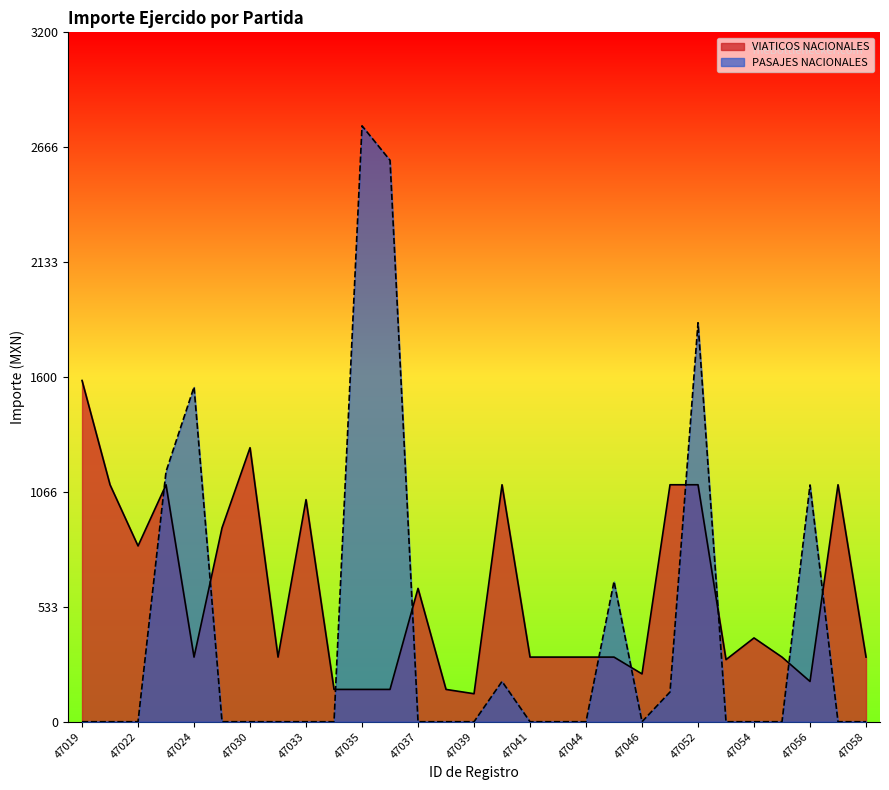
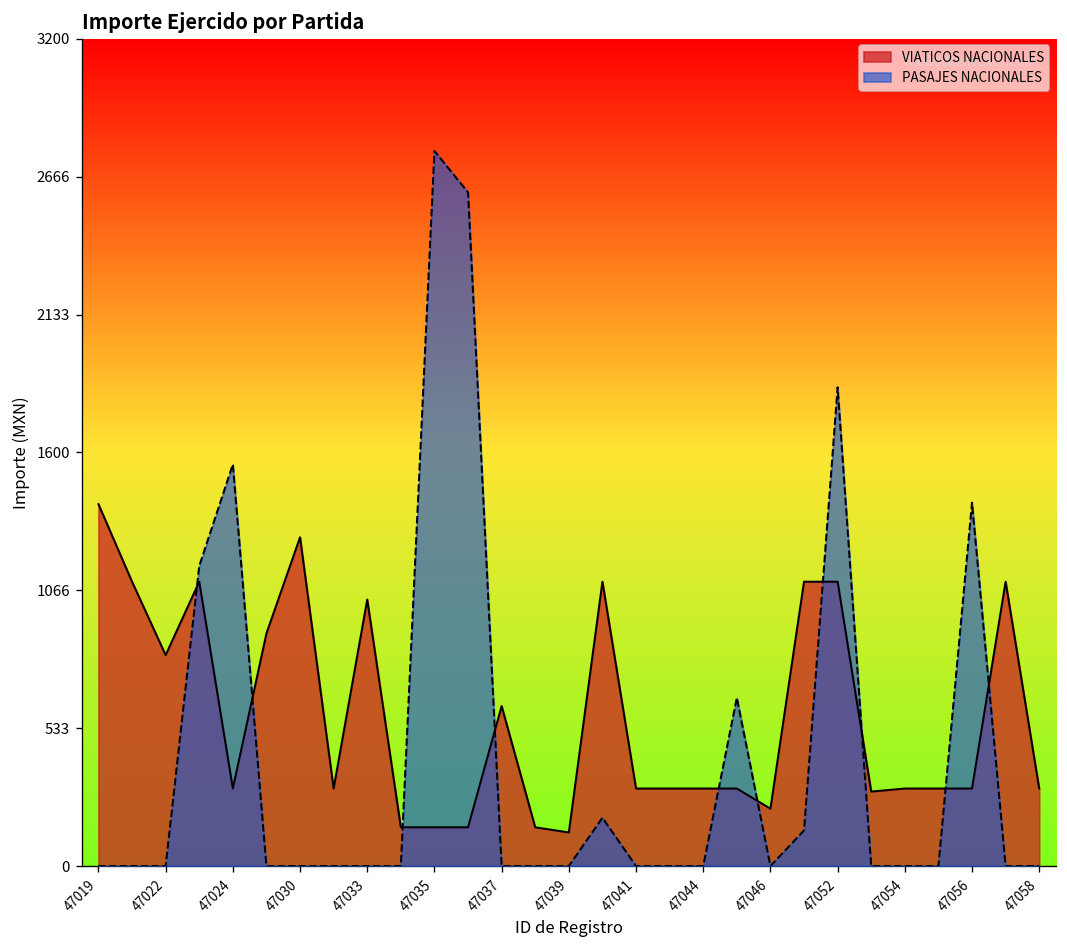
  {
    "VIATICOS NACIONALES": {
-     "47019": 1580,
+     "47019": 1400,
      "47022": 820,
      "47024": 300,
      "47030": 1270,
      "47033": 1030,
      "47035": 150,
      "47037": 620,
      "47039": 130,
      "47041": 300,
      "47044": 300,
      "47046": 220,
      "47052": 1100,
-     "47054": 390,
-     "47056": 190,
+     "47054": 300,
+     "47056": 300,
      "47058": 300
    },
    "PASAJES NACIONALES": {
      "47019": 0,
      "47022": 0,
      "47024": 1550,
      "47030": 0,
      "47033": 0,
      "47035": 2770,
      "47037": 0,
      "47039": 0,
      "47041": 0,
      "47044": 0,
      "47046": 0,
      "47052": 1850,
      "47054": 0,
-     "47056": 1100,
+     "47056": 1410,
      "47058": 0
    }
  }
